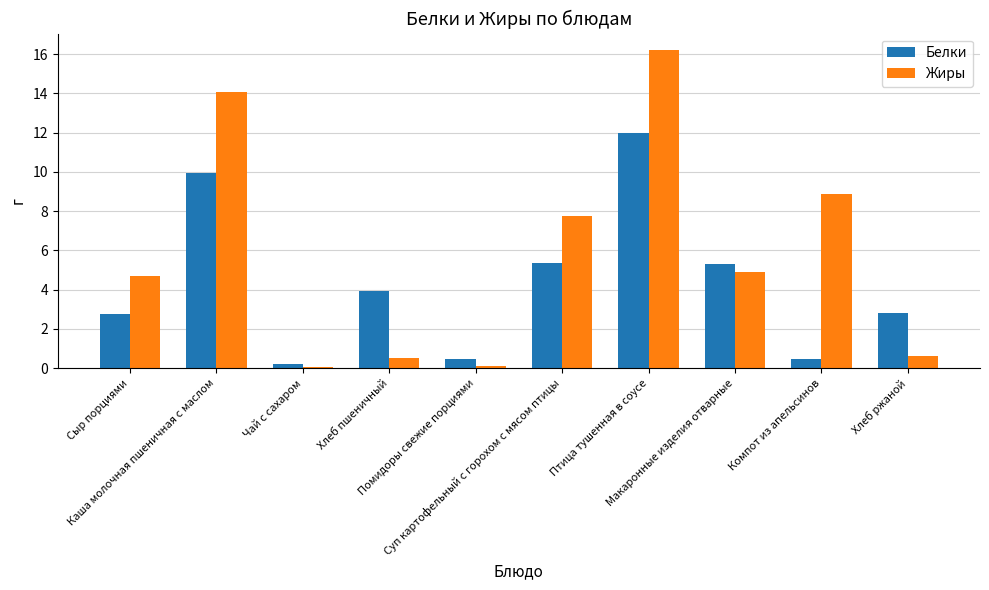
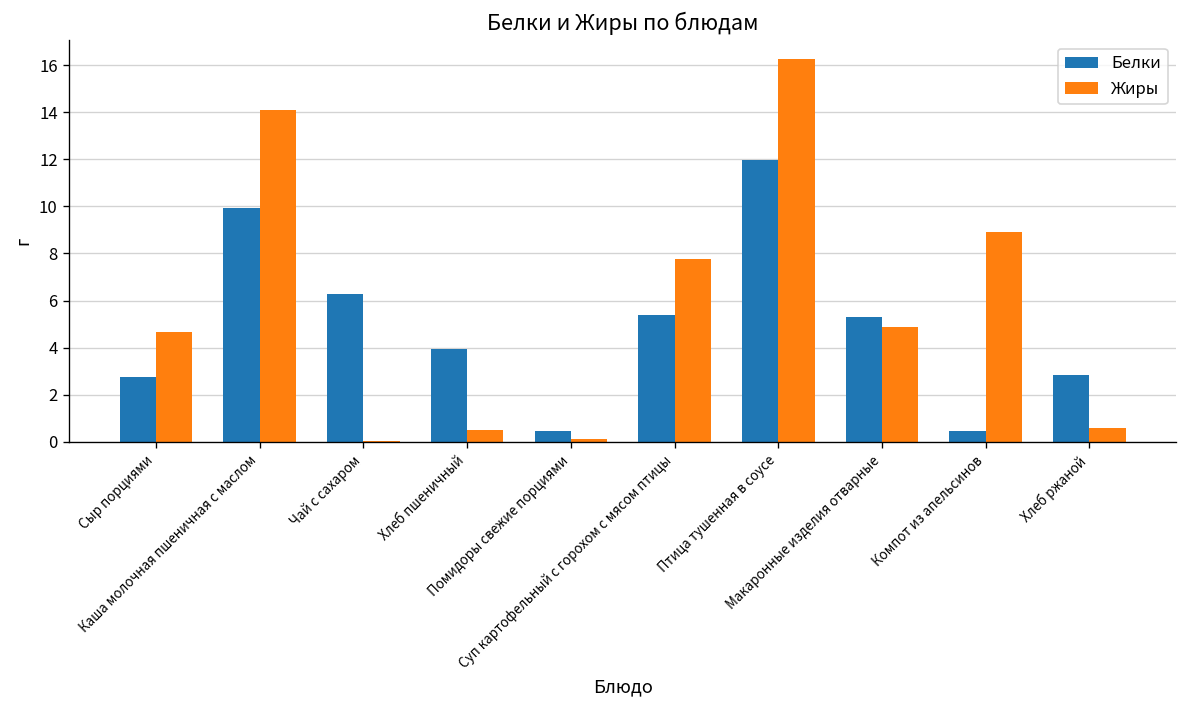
  {
    "Белки": {
      "Сыр порциями": 2.8,
      "Каша молочная пшеничная с маслом": 9.9,
-     "Чай с сахаром": 0.2,
+     "Чай с сахаром": 6.3,
      "Хлеб пшеничный": 4.0,
      "Помидоры свежие порциями": 0.5,
      "Суп картофельный с горохом с мясом птицы": 5.4,
      "Птица тушенная в соусе": 12.0,
      "Макаронные изделия отварные": 5.3,
      "Компот из апельсинов": 0.5,
      "Хлеб ржаной": 2.8
    },
    "Жиры": {
      "Сыр порциями": 4.7,
      "Каша молочная пшеничная с маслом": 14.1,
      "Хлеб пшеничный": 0.5,
      "Суп картофельный с горохом с мясом птицы": 7.8,
      "Птица тушенная в соусе": 16.2,
      "Макаронные изделия отварные": 4.9,
      "Компот из апельсинов": 8.9,
      "Хлеб ржаной": 0.6
    }
  }
